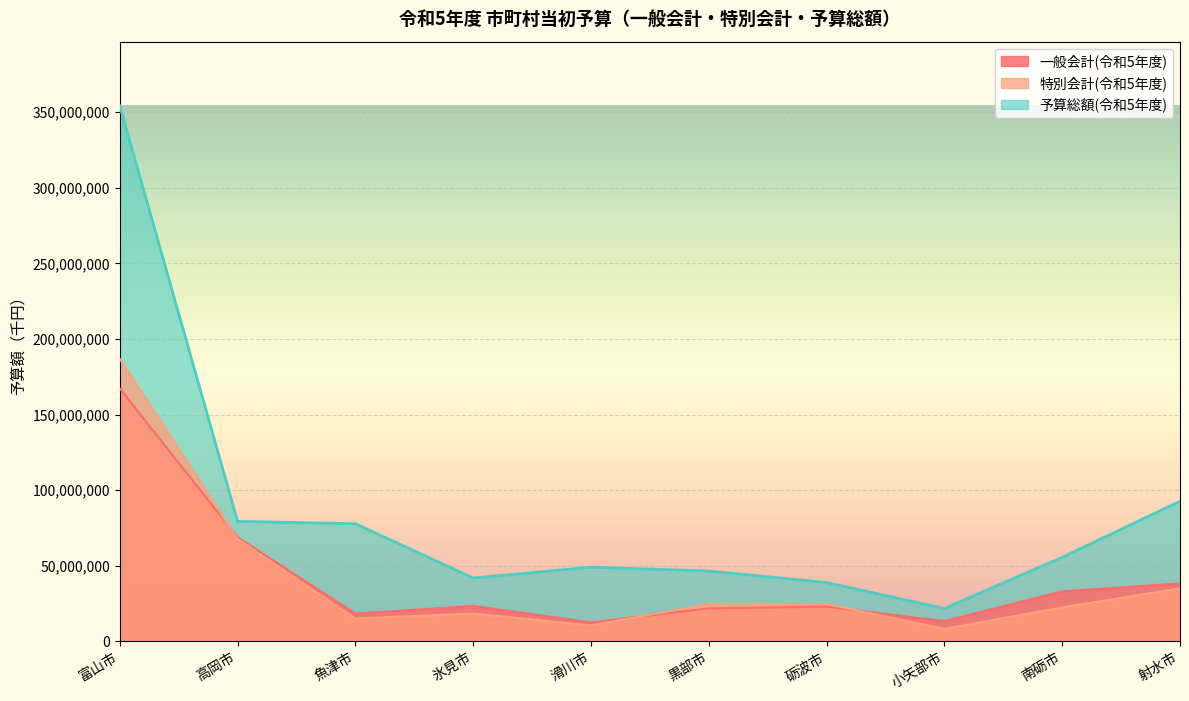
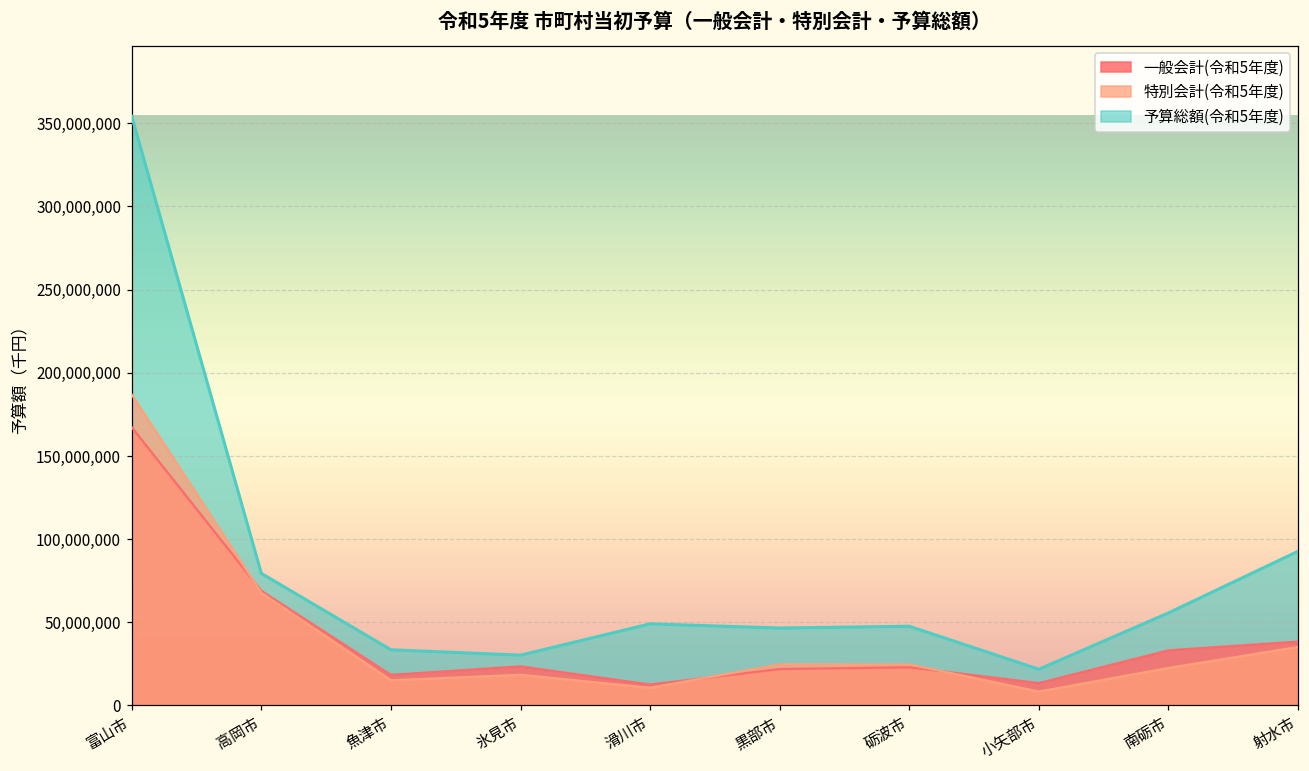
  {
    "予算総額(令和5年度)": {
      "富山市": "354,000,000",
      "高岡市": "79,000,000",
-     "魚津市": "78,000,000",
-     "氷見市": "42,000,000",
+     "魚津市": "33,000,000",
+     "氷見市": "30,000,000",
      "滑川市": "49,000,000",
      "黒部市": "47,000,000",
-     "砺波市": "39,000,000",
+     "砺波市": "48,000,000",
      "小矢部市": "22,000,000",
      "南砺市": "56,000,000",
      "射水市": "93,000,000"
    }
  }
